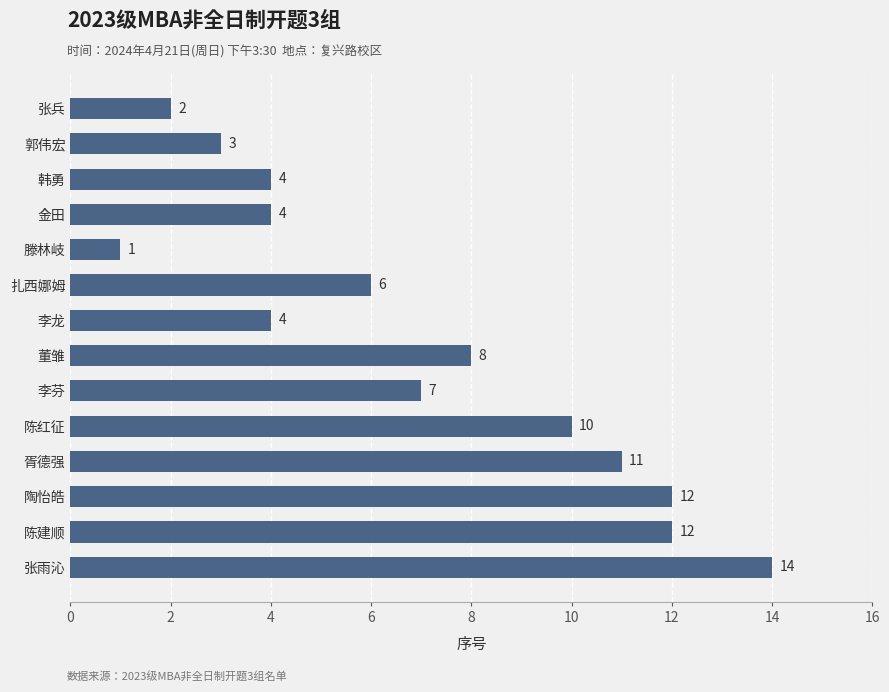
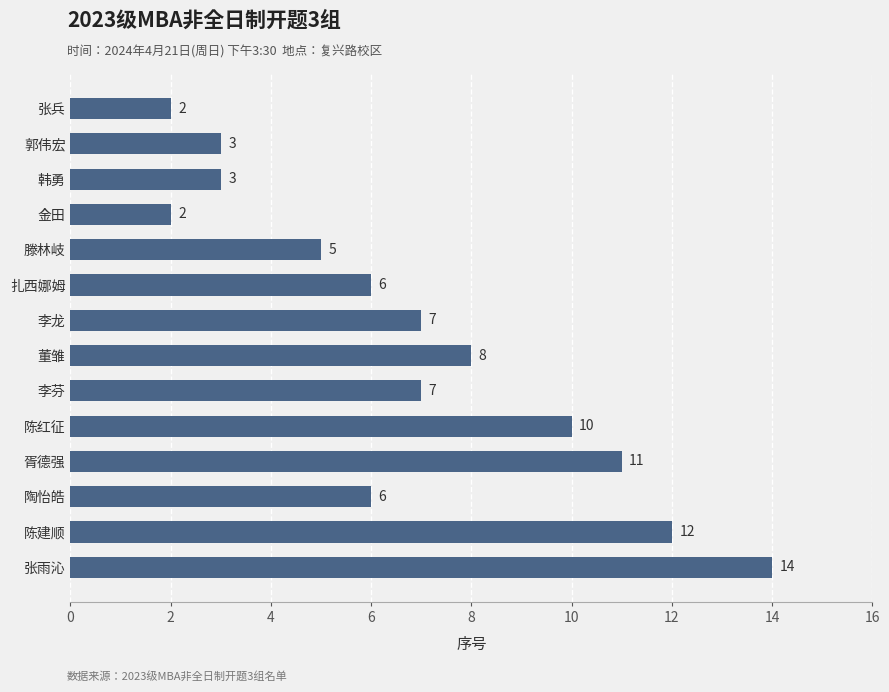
  {
    "张兵": 2,
    "郭伟宏": 3,
-   "韩勇": 4,
-   "金田": 4,
-   "滕林岐": 1,
+   "韩勇": 3,
+   "金田": 2,
+   "滕林岐": 5,
    "扎西娜姆": 6,
-   "李龙": 4,
+   "李龙": 7,
    "董雏": 8,
    "李芬": 7,
    "陈红征": 10,
    "胥德强": 11,
-   "陶怡皓": 12,
+   "陶怡皓": 6,
    "陈建顺": 12,
    "张雨沁": 14
  }
